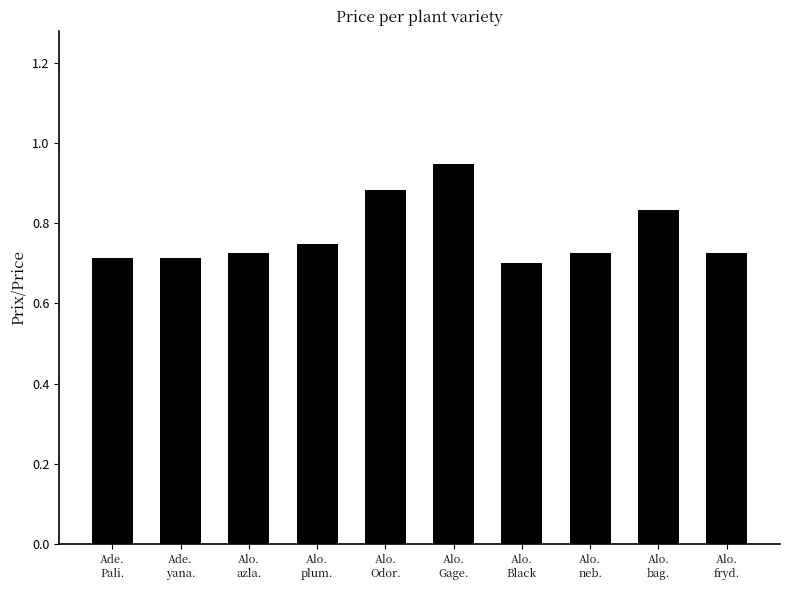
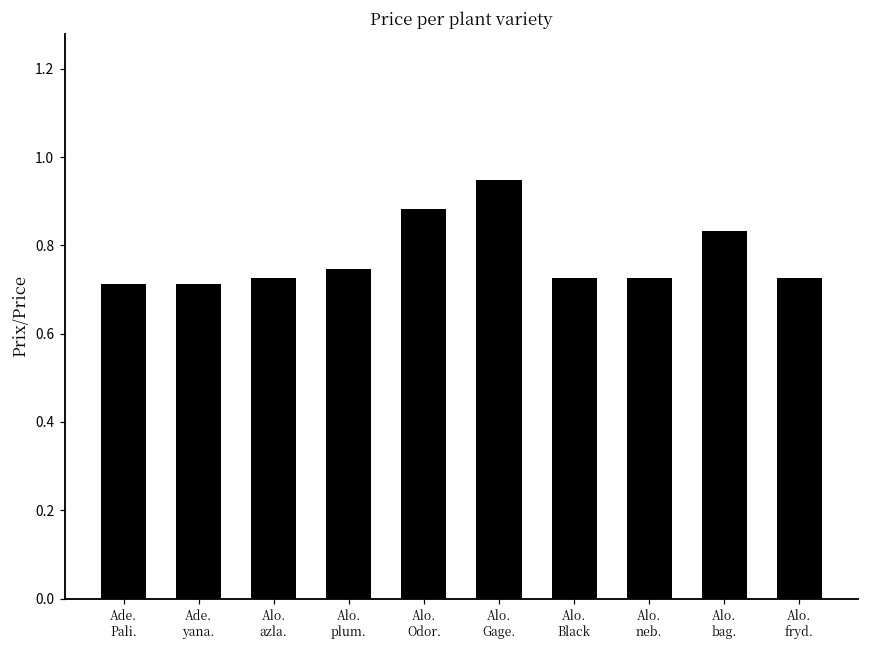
  {
    "Ade. Pali.": 0.71,
    "Ade. yana.": 0.71,
    "Alo. azla.": 0.73,
    "Alo. plum.": 0.75,
    "Alo. Odor.": 0.88,
    "Alo. Gage.": 0.95,
-   "Alo. Black": 0.70,
+   "Alo. Black": 0.73,
    "Alo. neb.": 0.73,
    "Alo. bag.": 0.83,
    "Alo. fryd.": 0.73
  }
